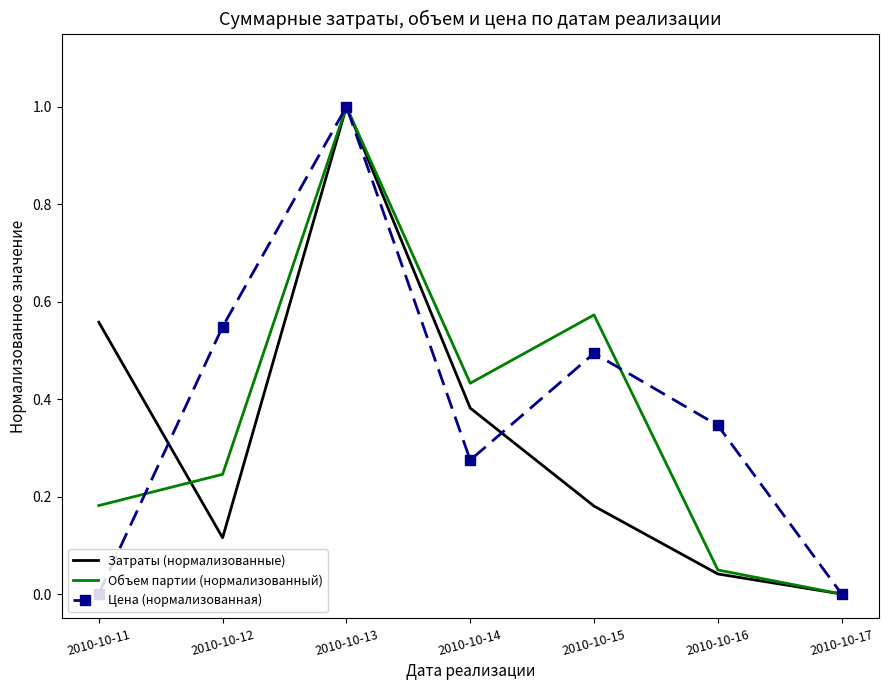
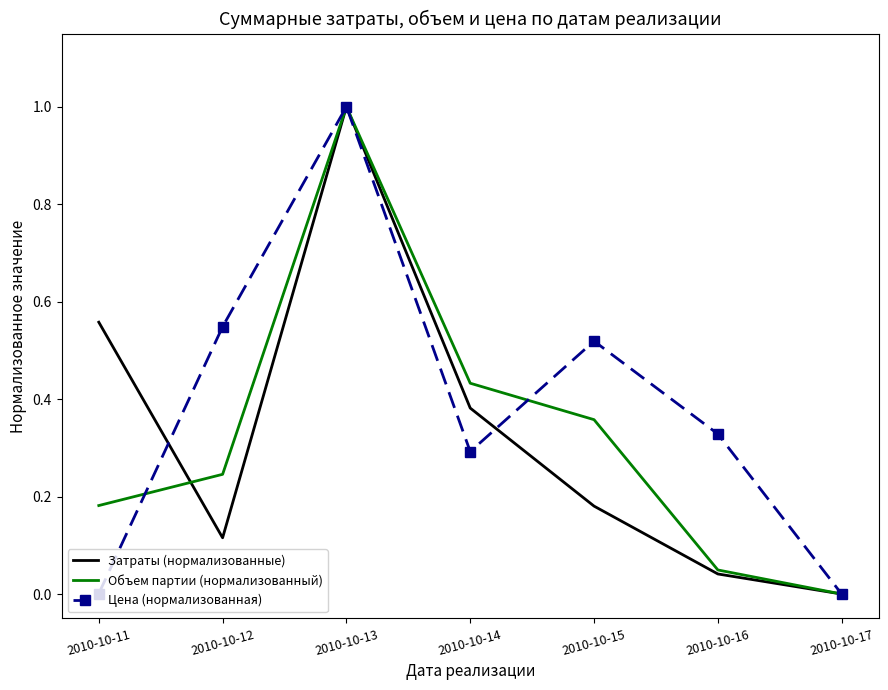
  {
    "Затраты (нормализованные)": {
      "2010-10-11": 0.56,
      "2010-10-12": 0.12,
      "2010-10-14": 0.38,
      "2010-10-15": 0.18,
      "2010-10-16": 0.04
    },
    "Объем партии (нормализованный)": {
      "2010-10-11": 0.18,
      "2010-10-12": 0.25,
      "2010-10-14": 0.43,
-     "2010-10-15": 0.57,
+     "2010-10-15": 0.36,
      "2010-10-16": 0.05
    },
    "Цена (нормализованная)": {
      "2010-10-12": 0.55,
-     "2010-10-14": 0.27,
-     "2010-10-15": 0.49,
-     "2010-10-16": 0.35
+     "2010-10-14": 0.29,
+     "2010-10-15": 0.52,
+     "2010-10-16": 0.33
    }
  }
